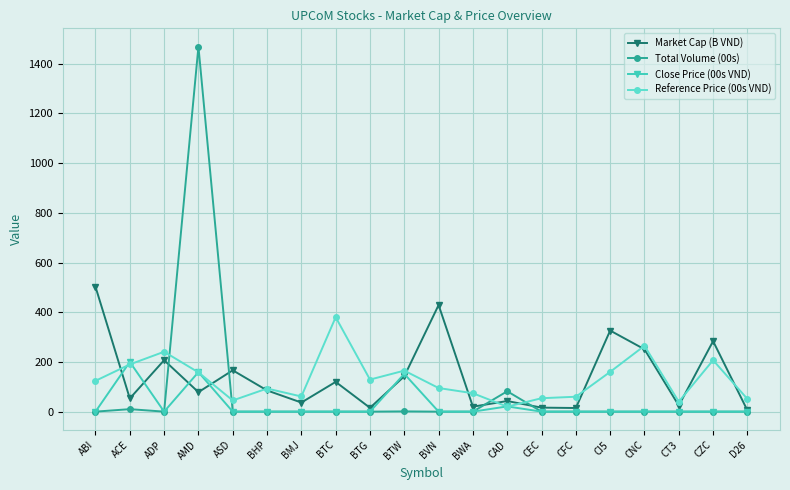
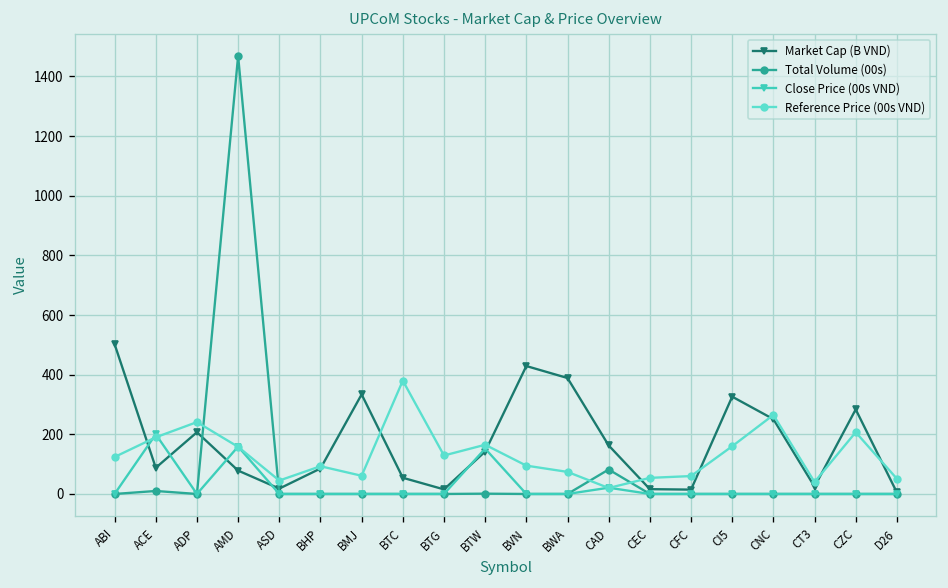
  {
    "Market Cap (B VND)": {
      "ABI": 500,
-     "ACE": 50,
+     "ACE": 90,
      "ADP": 210,
      "AMD": 80,
-     "ASD": 170,
-     "BMJ": 40,
-     "BTC": 120,
+     "ASD": 20,
+     "BMJ": 330,
+     "BTC": 50,
      "BTG": 20,
      "BVN": 430,
-     "BWA": 20,
-     "CAD": 40,
+     "BWA": 390,
+     "CAD": 160,
      "CEC": 20,
      "CFC": 10,
      "CI5": 330,
      "CNC": 250,
      "CT3": 20,
      "CZC": 280
    }
  }
